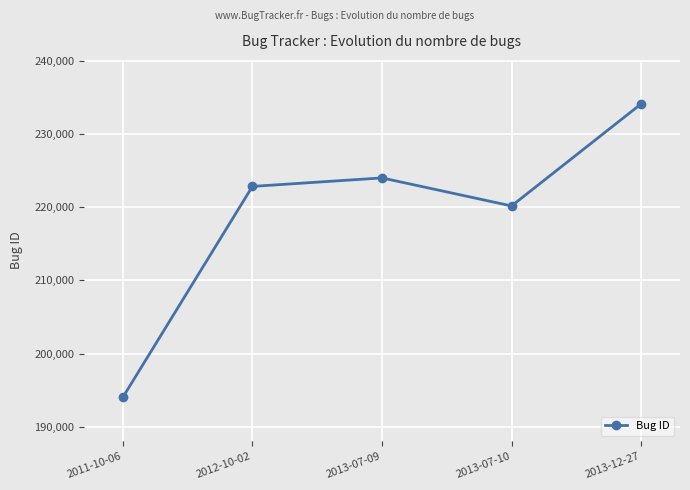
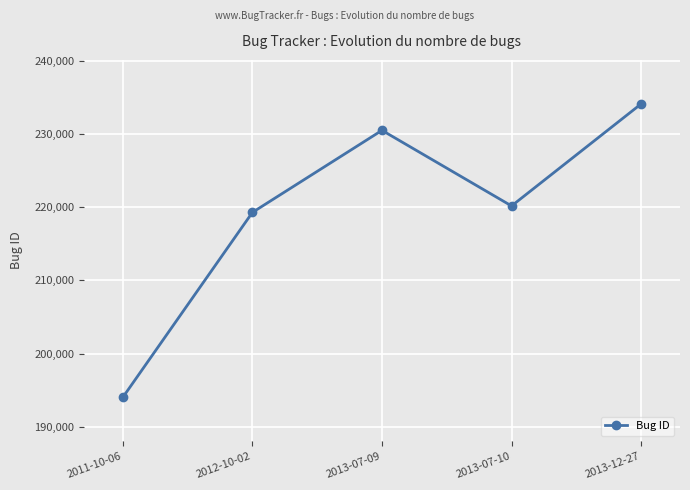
  {
    "2011-10-06": "194,000",
-   "2012-10-02": "223,000",
-   "2013-07-09": "224,000",
+   "2012-10-02": "219,000",
+   "2013-07-09": "231,000",
    "2013-07-10": "220,000",
    "2013-12-27": "234,000"
  }
